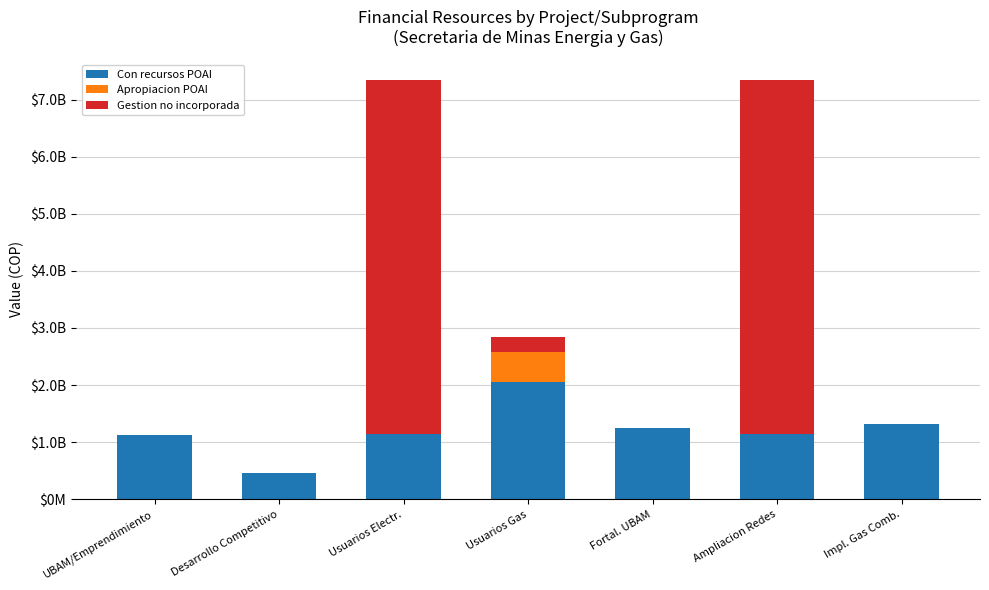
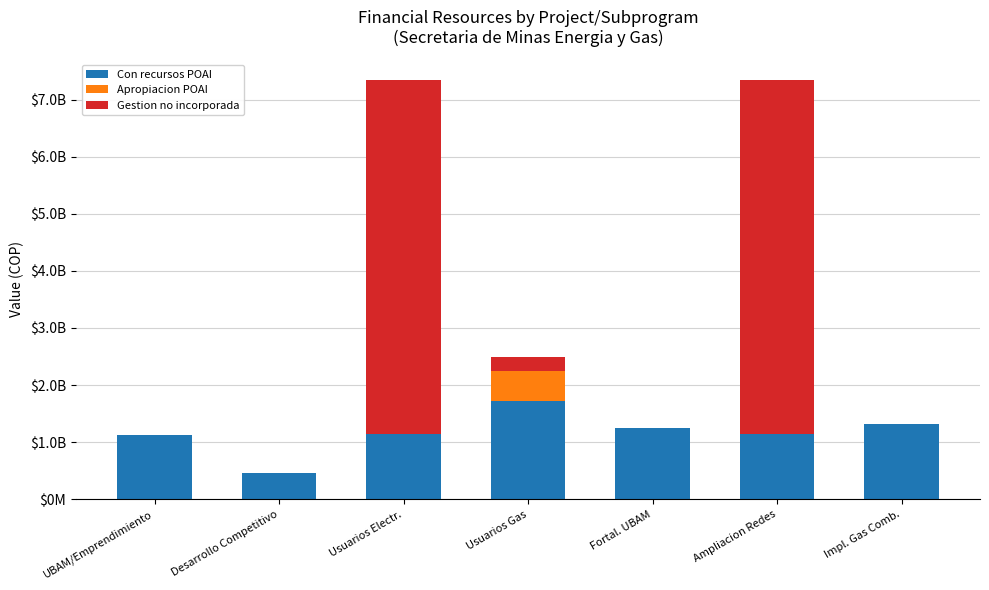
  {
    "Con recursos POAI": {
      "UBAM/Emprendimiento": "$1100000000",
      "Desarrollo Competitivo": "$500000000",
      "Usuarios Electr.": "$1100000000",
-     "Usuarios Gas": "$2100000000",
+     "Usuarios Gas": "$1700000000",
      "Fortal. UBAM": "$1200000000",
      "Ampliacion Redes": "$1100000000",
      "Impl. Gas Comb.": "$1300000000"
    },
    "Apropiacion POAI": {
      "UBAM/Emprendimiento": "$0",
      "Desarrollo Competitivo": "$0",
      "Usuarios Electr.": "$0",
      "Usuarios Gas": "$500000000",
      "Fortal. UBAM": "$0",
      "Ampliacion Redes": "$0",
      "Impl. Gas Comb.": "$0"
    },
    "Gestion no incorporada": {
      "UBAM/Emprendimiento": "$0",
      "Desarrollo Competitivo": "$0",
      "Usuarios Electr.": "$6200000000",
      "Usuarios Gas": "$200000000",
      "Fortal. UBAM": "$0",
      "Ampliacion Redes": "$6200000000",
      "Impl. Gas Comb.": "$0"
    }
  }
